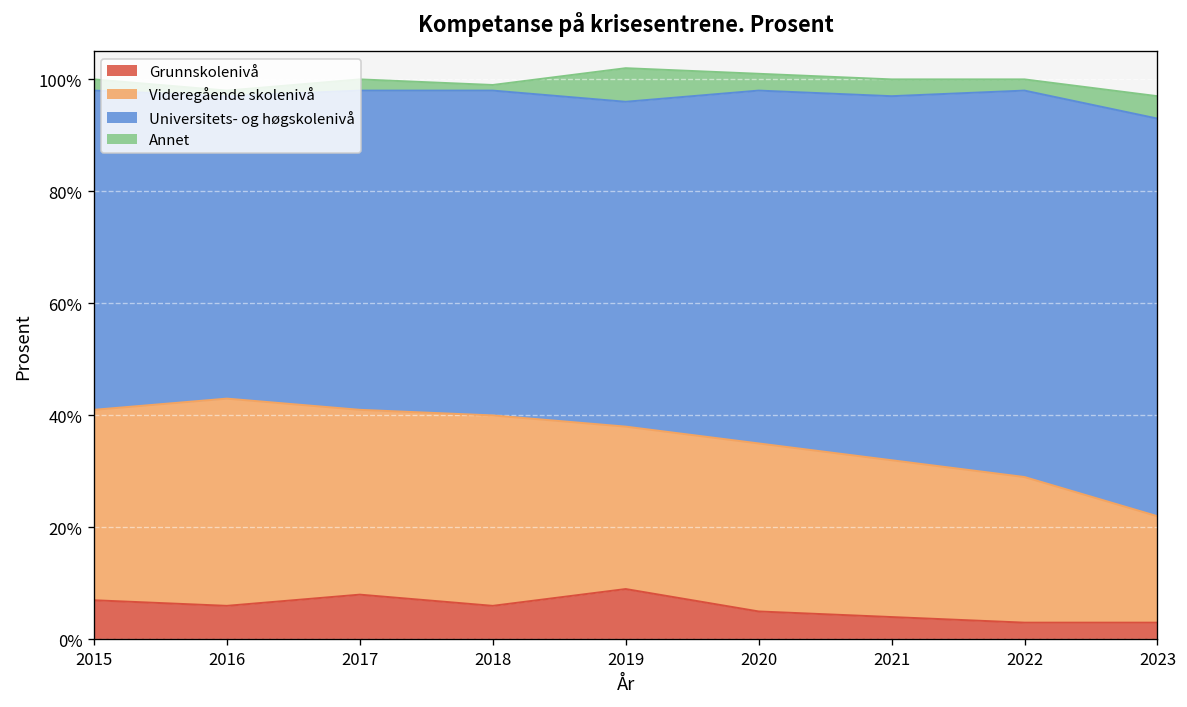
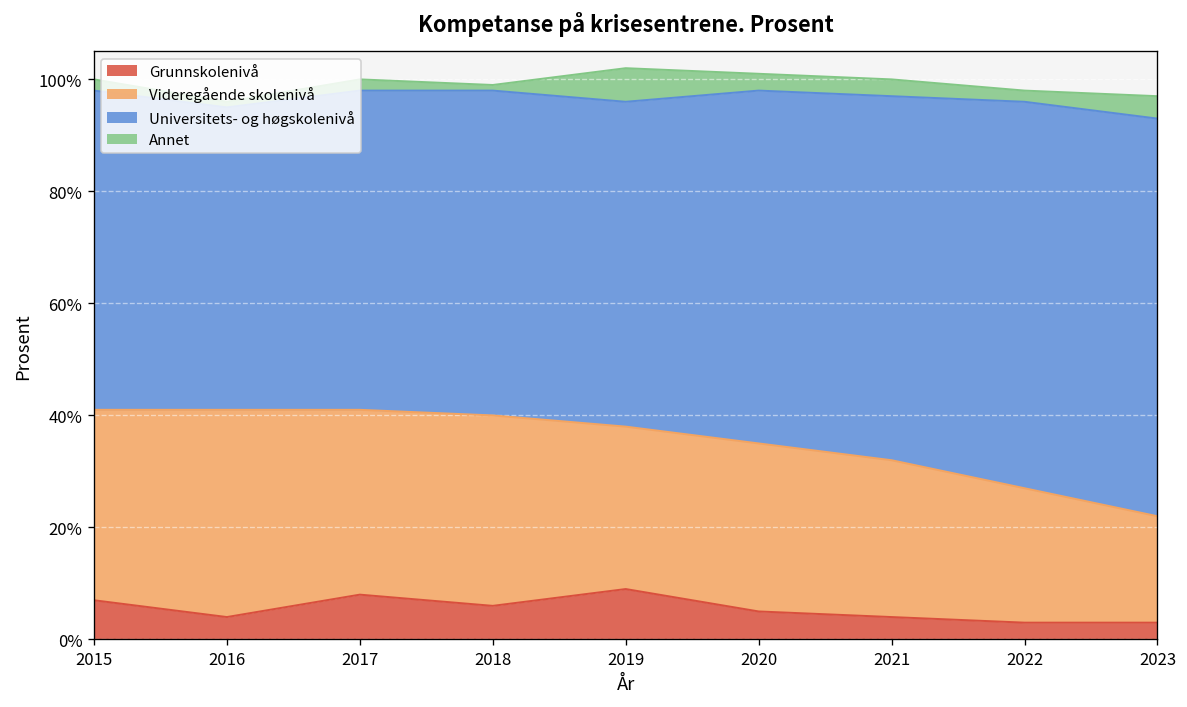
  {
    "Grunnskolenivå": {
      "2015": "7%",
-     "2016": "6%",
+     "2016": "4%",
      "2017": "8%",
      "2018": "6%",
      "2019": "9%",
      "2020": "5%",
      "2021": "4%",
      "2022": "3%",
      "2023": "3%"
    },
    "Videregående skolenivå": {
      "2015": "34%",
      "2016": "37%",
      "2017": "33%",
      "2018": "34%",
      "2019": "29%",
      "2020": "30%",
      "2021": "28%",
-     "2022": "26%",
+     "2022": "24%",
      "2023": "19%"
    },
    "Universitets- og høgskolenivå": {
      "2015": "57%",
      "2018": "58%",
      "2019": "58%",
      "2020": "63%",
      "2021": "65%",
      "2022": "69%",
      "2023": "71%"
    },
    "Annet": {
      "2015": "2%",
      "2018": "1%",
      "2019": "6%",
      "2020": "3%",
      "2021": "3%",
      "2022": "2%",
      "2023": "4%"
    }
  }
